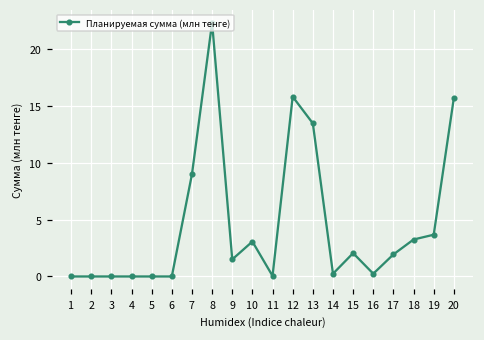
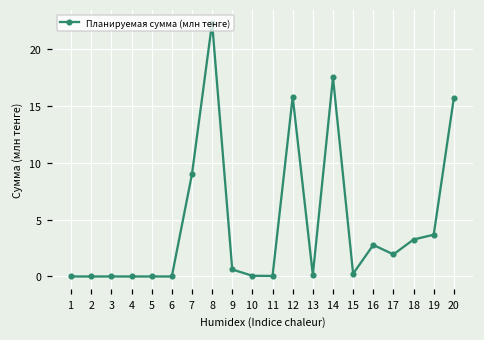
  {
    "1": 0.0,
    "2": 0.0,
    "3": 0.0,
    "4": 0.0,
    "5": 0.0,
    "6": 0.0,
    "7": 9.0,
-   "9": 1.5,
-   "10": 3.1,
+   "9": 0.6,
+   "10": 0.1,
    "11": 0.0,
    "12": 15.8,
-   "13": 13.5,
-   "14": 0.2,
-   "15": 2.1,
-   "16": 0.2,
+   "13": 0.2,
+   "14": 17.5,
+   "15": 0.2,
+   "16": 2.8,
    "17": 1.9,
    "18": 3.3,
    "19": 3.7,
    "20": 15.7
  }
